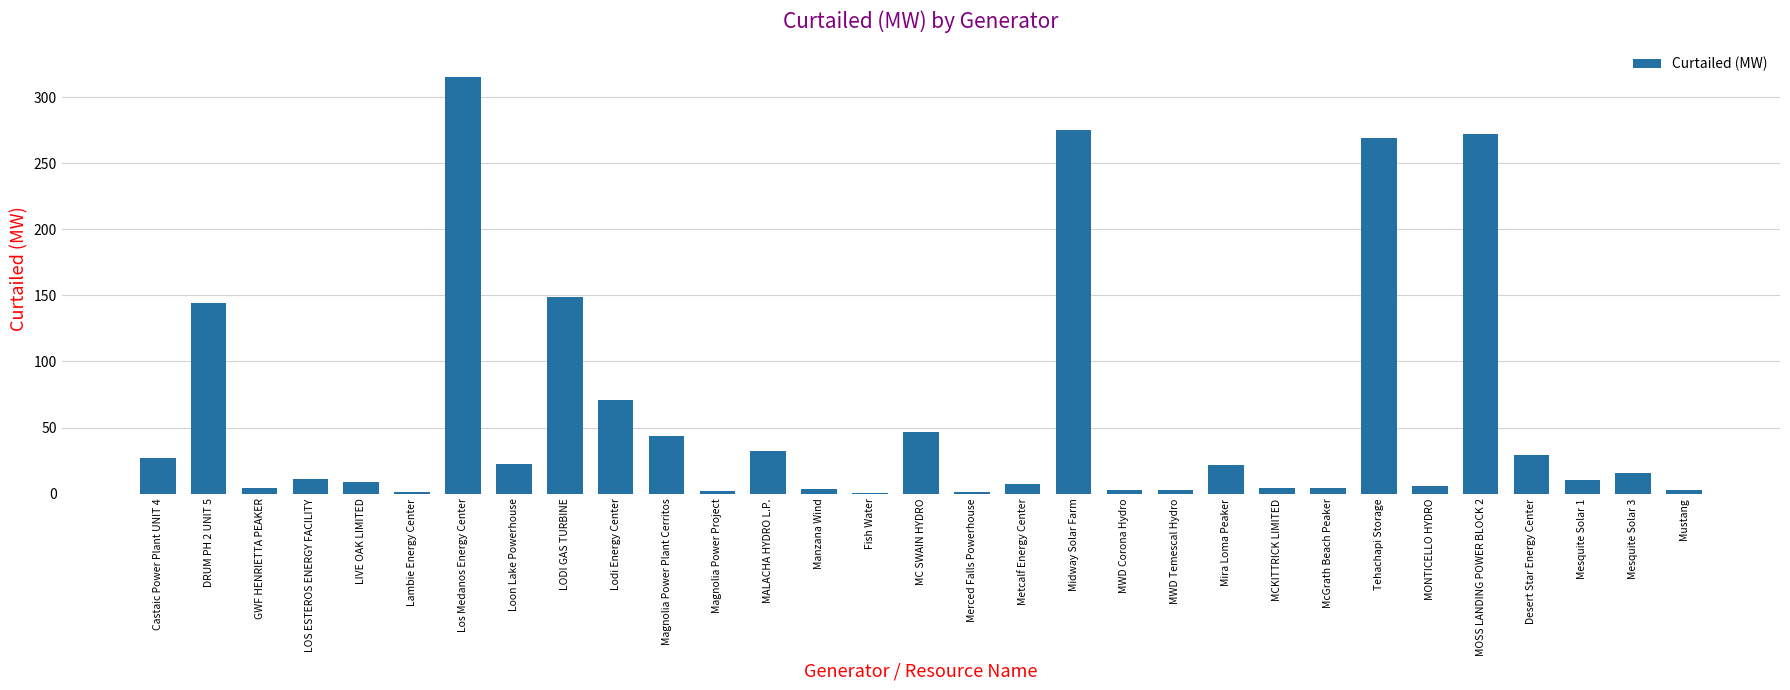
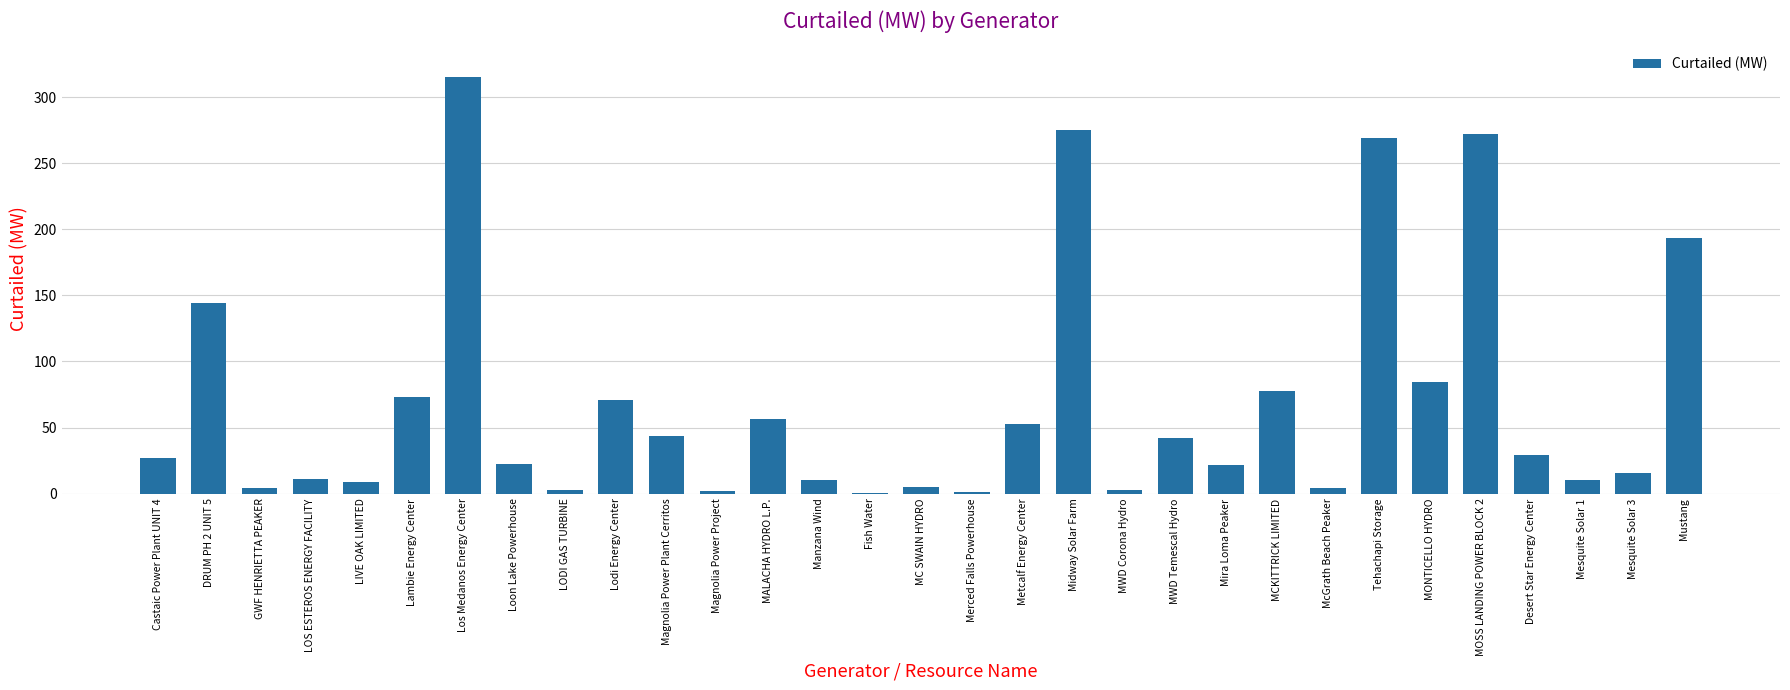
  {
    "Castaic Power Plant UNIT 4": 27,
    "DRUM PH 2 UNIT 5": 144,
    "GWF HENRIETTA PEAKER": 4,
    "LOS ESTEROS ENERGY FACILITY": 11,
    "LIVE OAK LIMITED": 9,
-   "Lambie Energy Center": 2,
+   "Lambie Energy Center": 73,
    "Los Medanos Energy Center": 315,
    "Loon Lake Powerhouse": 23,
-   "LODI GAS TURBINE": 149,
+   "LODI GAS TURBINE": 3,
    "Lodi Energy Center": 71,
    "Magnolia Power Plant Cerritos": 43,
    "Magnolia Power Project": 2,
-   "MALACHA HYDRO L.P.": 33,
-   "Manzana Wind": 3,
-   "MC SWAIN HYDRO": 46,
-   "Metcalf Energy Center": 7,
+   "MALACHA HYDRO L.P.": 56,
+   "Manzana Wind": 10,
+   "MC SWAIN HYDRO": 5,
+   "Metcalf Energy Center": 53,
    "Midway Solar Farm": 275,
    "MWD Corona Hydro": 3,
-   "MWD Temescal Hydro": 3,
+   "MWD Temescal Hydro": 42,
    "Mira Loma Peaker": 22,
-   "MCKITTRICK LIMITED": 4,
+   "MCKITTRICK LIMITED": 77,
    "McGrath Beach Peaker": 4,
    "Tehachapi Storage": 269,
-   "MONTICELLO HYDRO": 6,
+   "MONTICELLO HYDRO": 84,
    "MOSS LANDING POWER BLOCK 2": 272,
    "Desert Star Energy Center": 29,
    "Mesquite Solar 1": 11,
    "Mesquite Solar 3": 16,
-   "Mustang": 3
+   "Mustang": 193
  }
